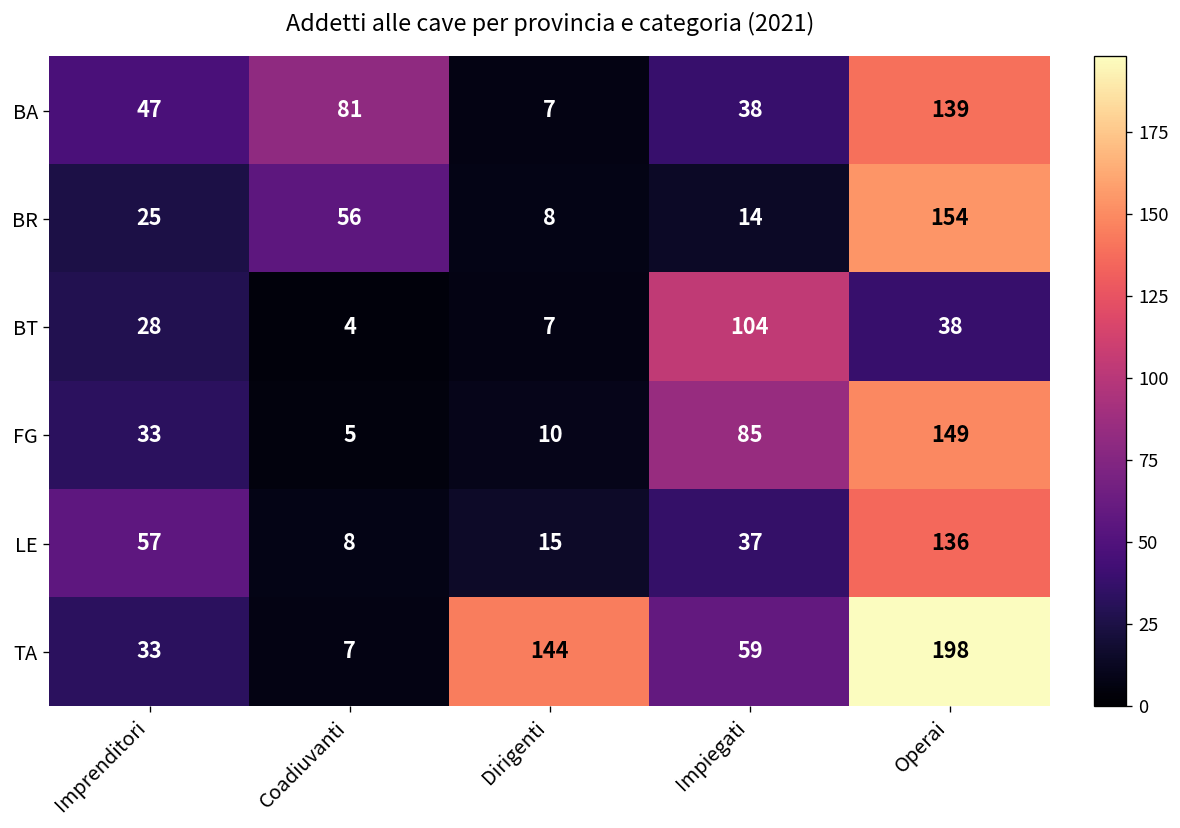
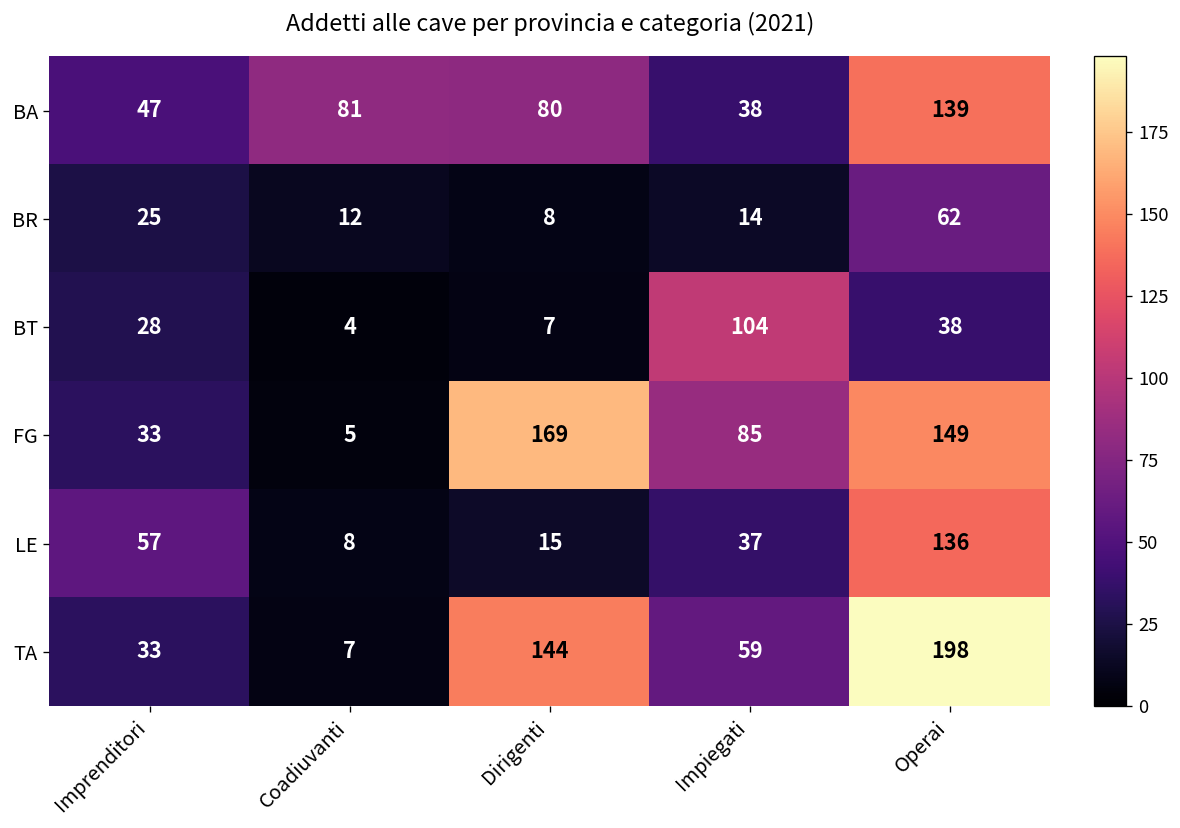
  {
    "BA": {
      "Imprenditori": 47,
      "Coadiuvanti": 81,
-     "Dirigenti": 7,
+     "Dirigenti": 80,
      "Impiegati": 38,
      "Operai": 139
    },
    "BR": {
      "Imprenditori": 25,
-     "Coadiuvanti": 56,
+     "Coadiuvanti": 12,
      "Dirigenti": 8,
      "Impiegati": 14,
-     "Operai": 154
+     "Operai": 62
    },
    "BT": {
      "Imprenditori": 28,
      "Coadiuvanti": 4,
      "Dirigenti": 7,
      "Impiegati": 104,
      "Operai": 38
    },
    "FG": {
      "Imprenditori": 33,
      "Coadiuvanti": 5,
-     "Dirigenti": 10,
+     "Dirigenti": 169,
      "Impiegati": 85,
      "Operai": 149
    },
    "LE": {
      "Imprenditori": 57,
      "Coadiuvanti": 8,
      "Dirigenti": 15,
      "Impiegati": 37,
      "Operai": 136
    },
    "TA": {
      "Imprenditori": 33,
      "Coadiuvanti": 7,
      "Dirigenti": 144,
      "Impiegati": 59,
      "Operai": 198
    }
  }
